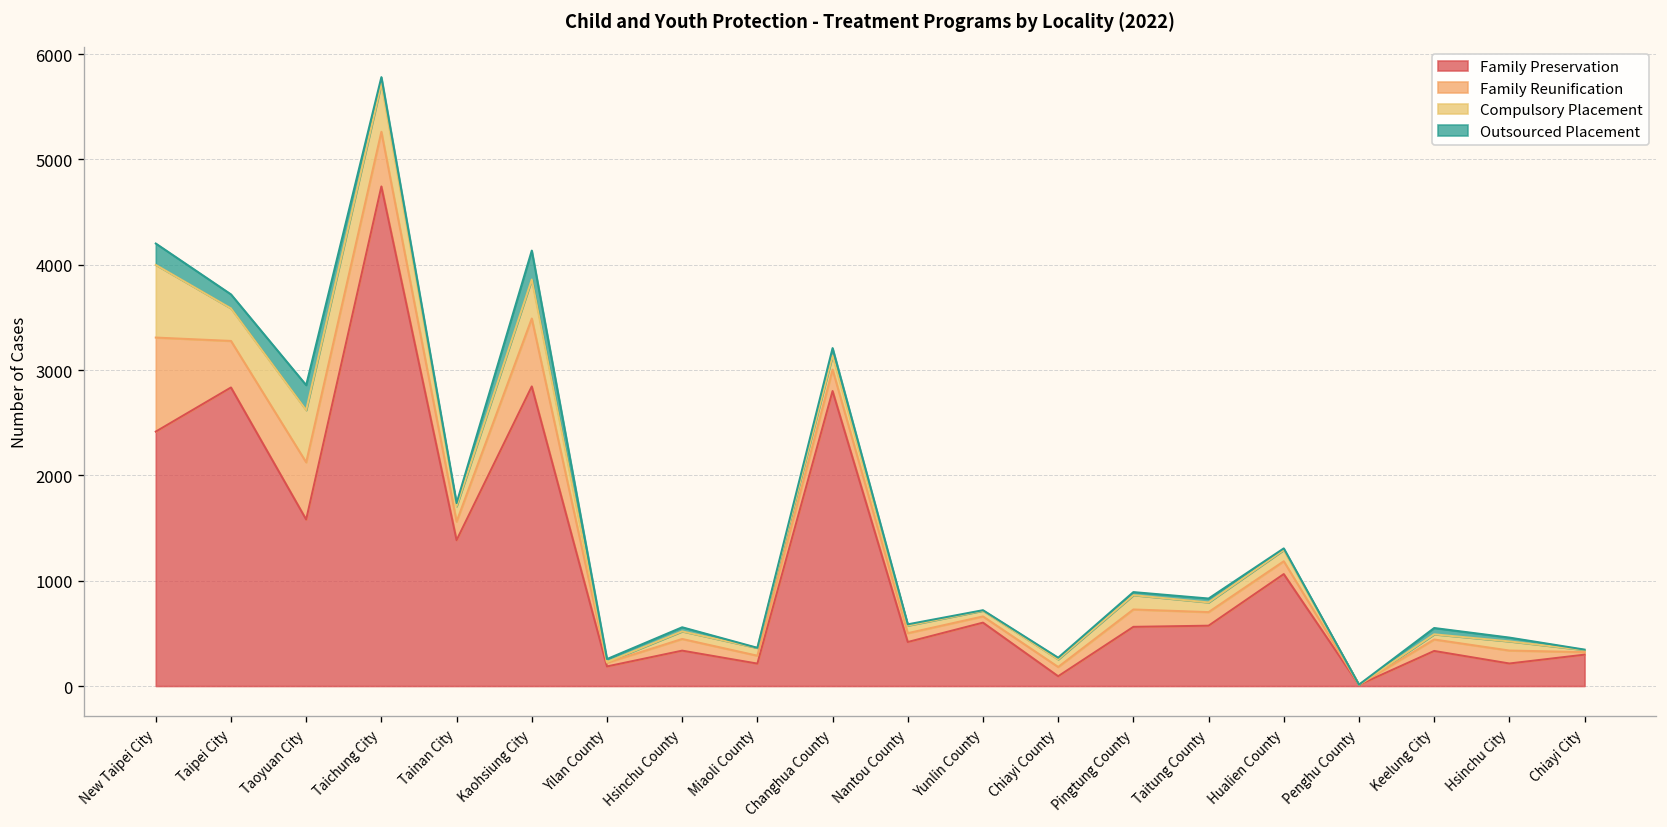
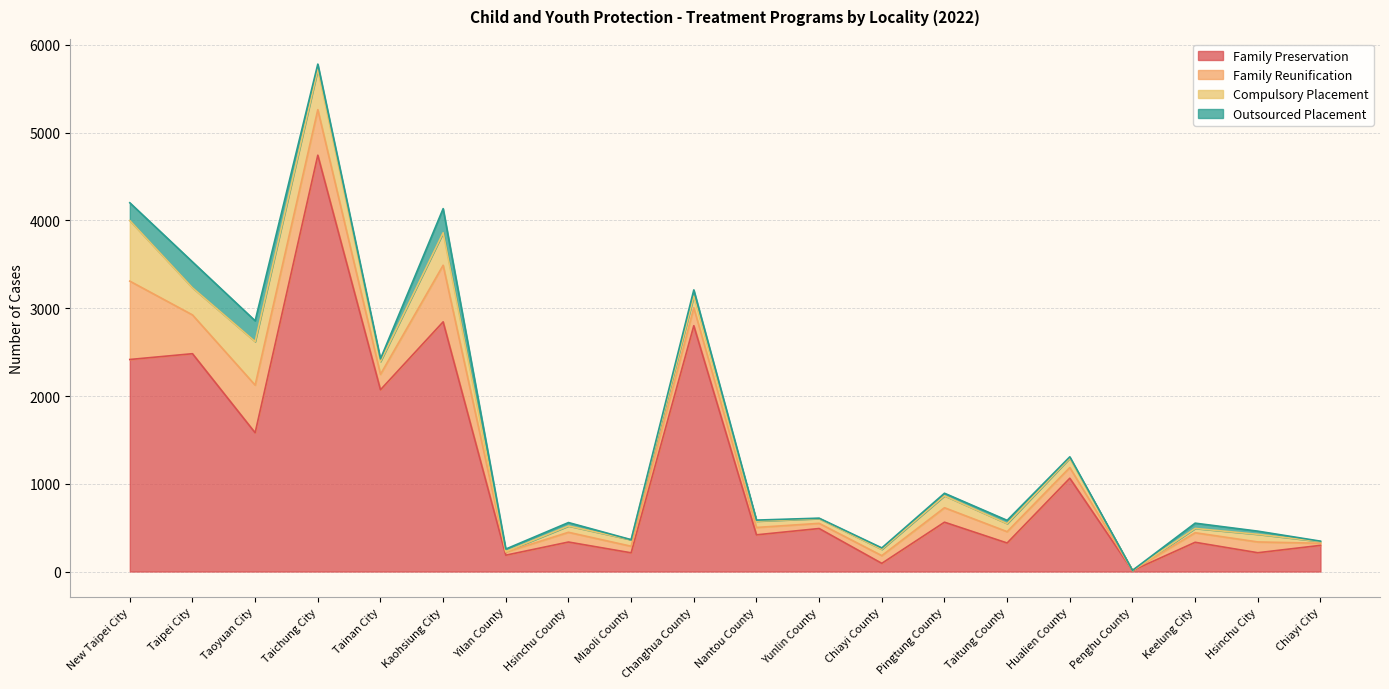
  {
    "Family Preservation": {
      "New Taipei City": 2400,
-     "Taipei City": 2800,
+     "Taipei City": 2500,
      "Taoyuan City": 1600,
      "Taichung City": 4700,
-     "Tainan City": 1400,
+     "Tainan City": 2100,
      "Kaohsiung City": 2800,
      "Yilan County": 200,
      "Hsinchu County": 300,
      "Miaoli County": 200,
      "Changhua County": 2800,
      "Nantou County": 400,
-     "Yunlin County": 600,
+     "Yunlin County": 500,
      "Chiayi County": 100,
      "Pingtung County": 600,
-     "Taitung County": 600,
+     "Taitung County": 300,
      "Hualien County": 1100,
      "Keelung City": 300,
      "Hsinchu City": 200
    },
    "Outsourced Placement": {
      "New Taipei City": 200,
-     "Taipei City": 100,
+     "Taipei City": 300,
      "Taoyuan City": 200,
      "Taichung City": 100,
      "Tainan City": 0,
      "Kaohsiung City": 300,
      "Hsinchu County": 0,
      "Changhua County": 100,
      "Pingtung County": 0,
      "Taitung County": 0,
      "Keelung City": 100,
      "Hsinchu City": 0
    }
  }
